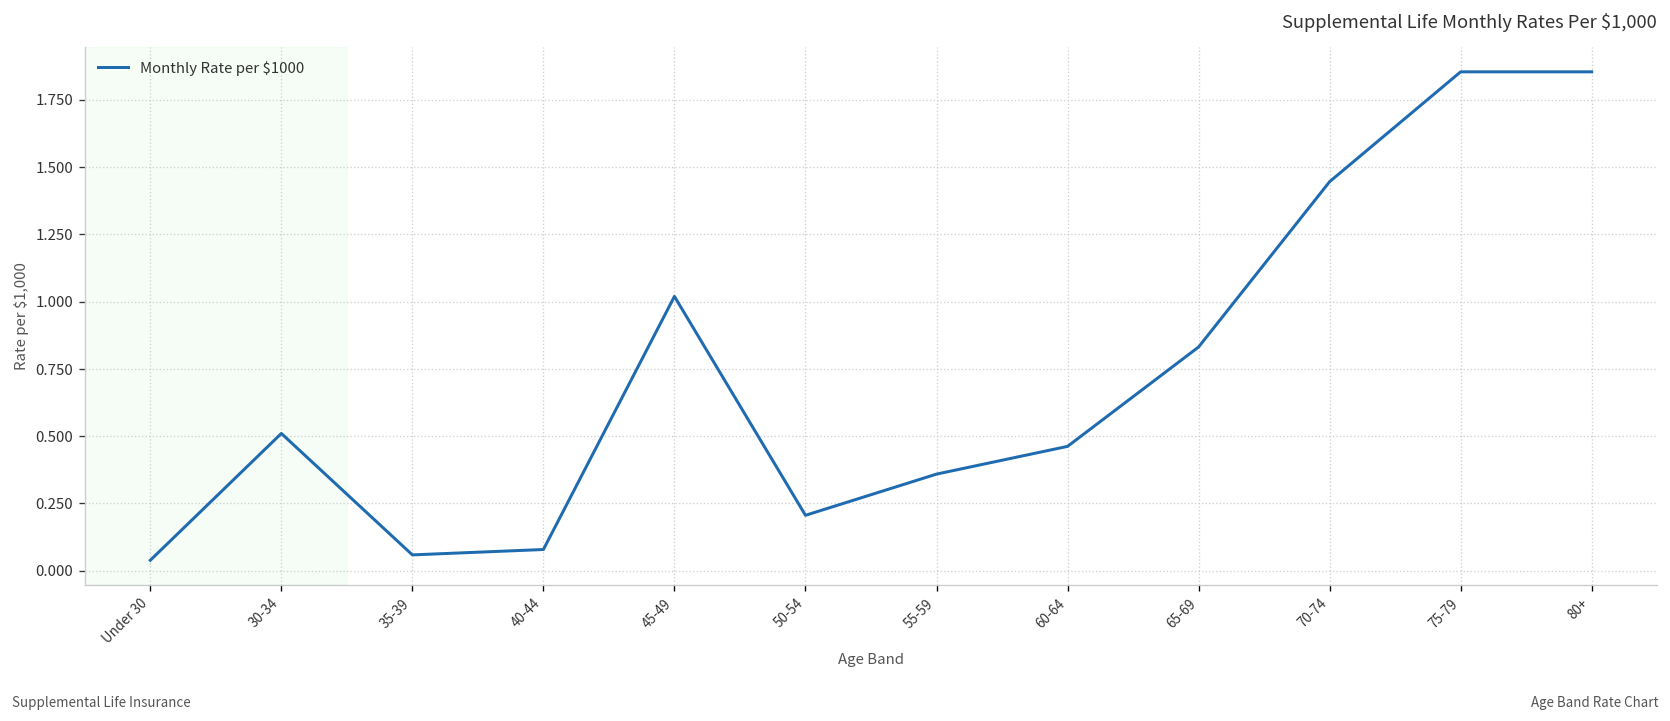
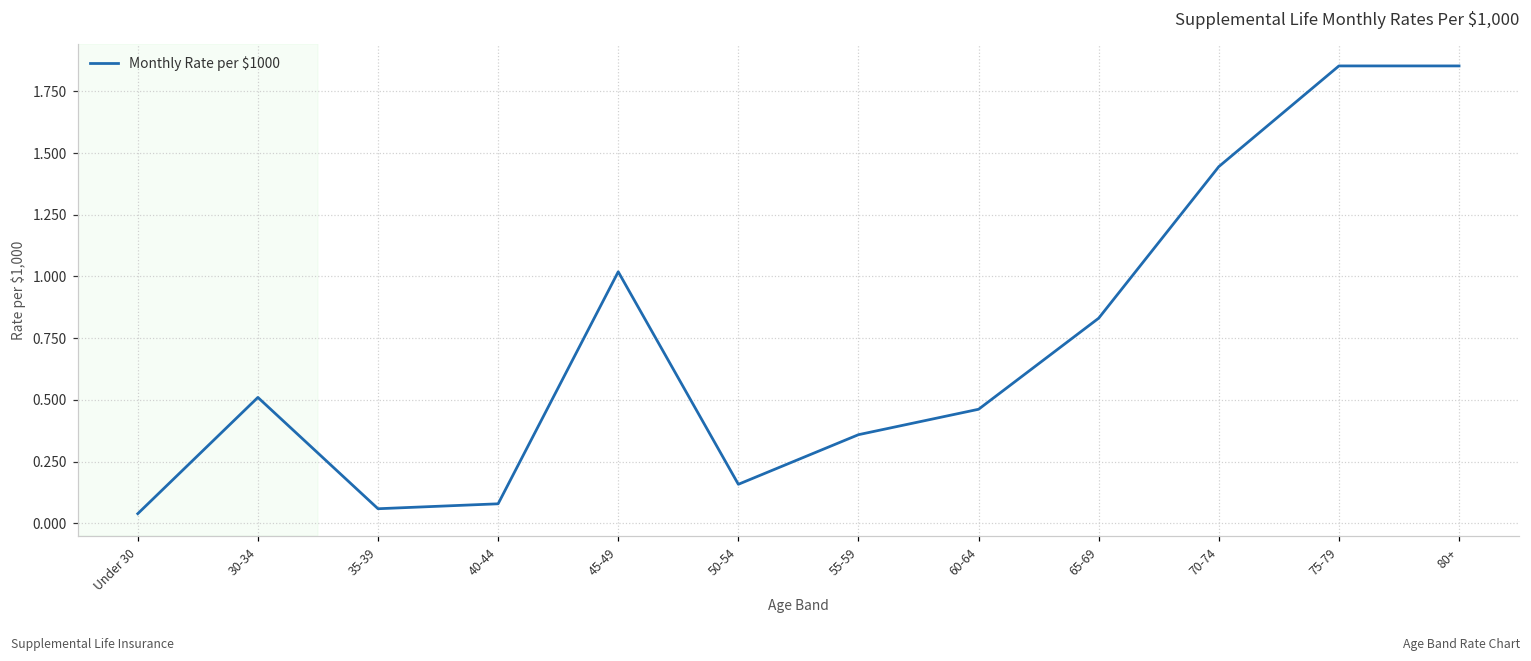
  {
    "Under 30": 0.04,
    "30-34": 0.51,
    "35-39": 0.06,
    "40-44": 0.08,
    "45-49": 1.02,
-   "50-54": 0.21,
+   "50-54": 0.16,
    "55-59": 0.36,
    "60-64": 0.46,
    "65-69": 0.83,
    "70-74": 1.45,
    "75-79": 1.85,
    "80+": 1.85
  }
